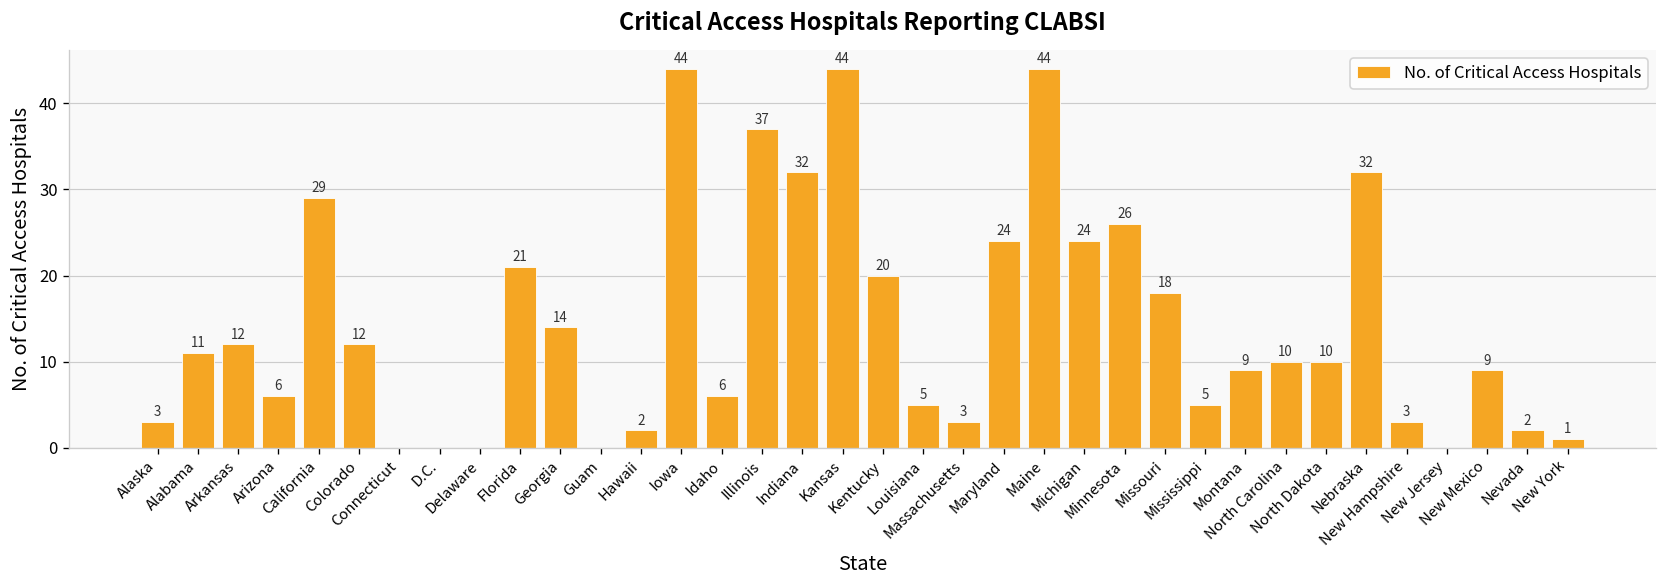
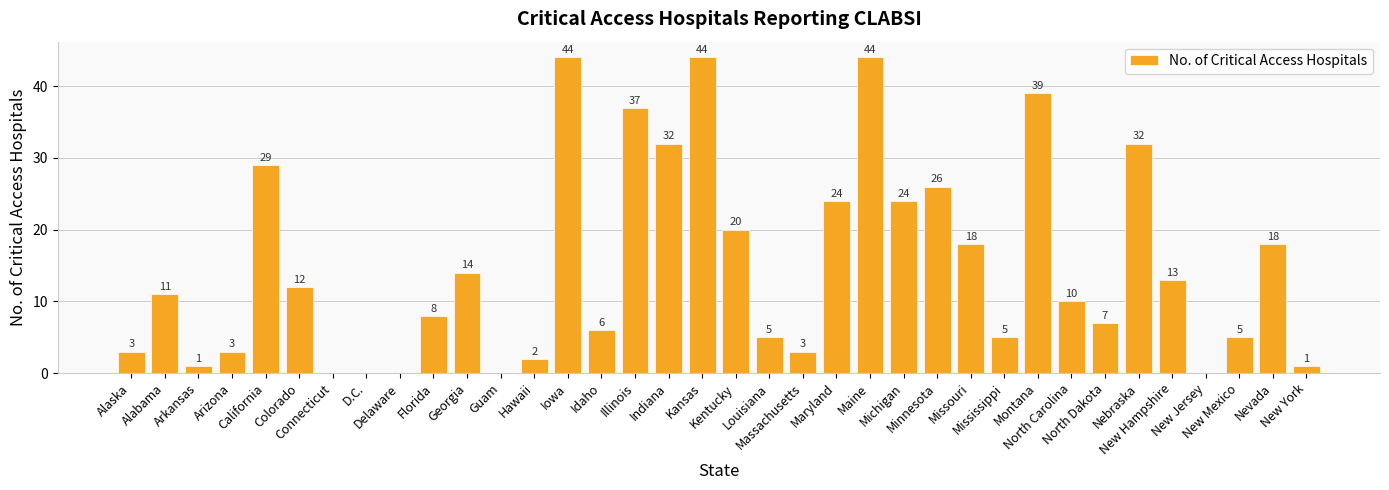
  {
    "Alaska": 3,
    "Alabama": 11,
-   "Arkansas": 12,
-   "Arizona": 6,
+   "Arkansas": 1,
+   "Arizona": 3,
    "California": 29,
    "Colorado": 12,
-   "Florida": 21,
+   "Florida": 8,
    "Georgia": 14,
    "Hawaii": 2,
    "Iowa": 44,
    "Idaho": 6,
    "Illinois": 37,
    "Indiana": 32,
    "Kansas": 44,
    "Kentucky": 20,
    "Louisiana": 5,
    "Massachusetts": 3,
    "Maryland": 24,
    "Maine": 44,
    "Michigan": 24,
    "Minnesota": 26,
    "Missouri": 18,
    "Mississippi": 5,
-   "Montana": 9,
+   "Montana": 39,
    "North Carolina": 10,
-   "North Dakota": 10,
+   "North Dakota": 7,
    "Nebraska": 32,
-   "New Hampshire": 3,
-   "New Mexico": 9,
-   "Nevada": 2,
+   "New Hampshire": 13,
+   "New Mexico": 5,
+   "Nevada": 18,
    "New York": 1
  }
